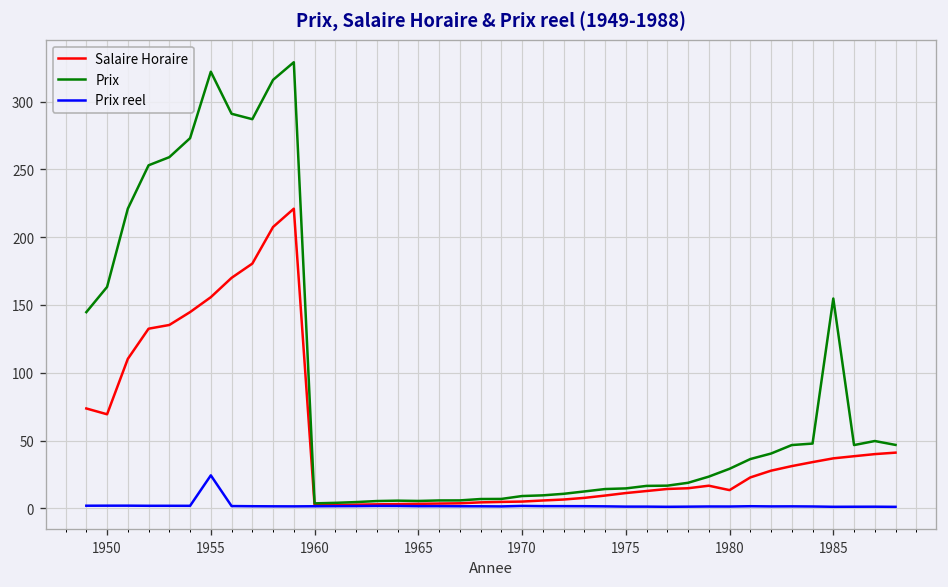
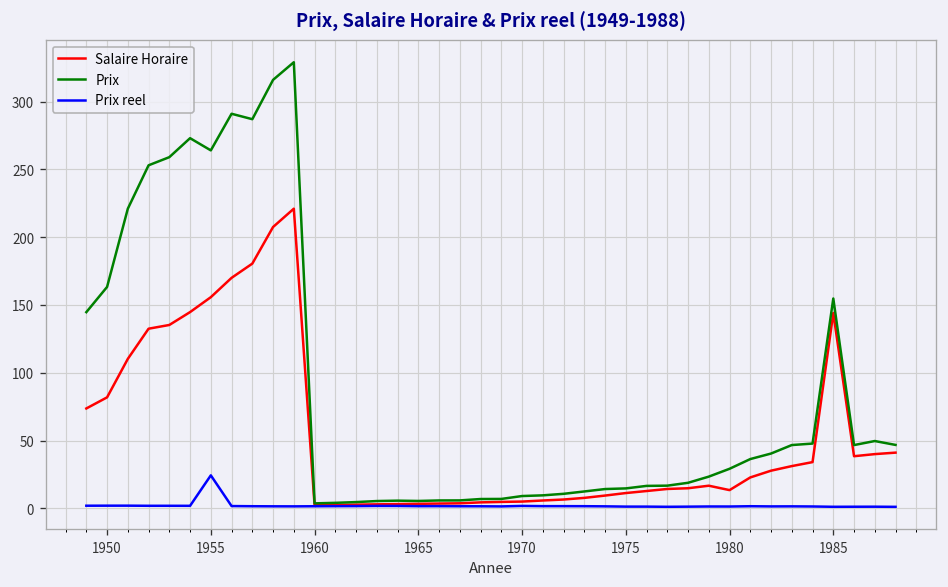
  {
    "Salaire Horaire": {
-     "1950": 69,
+     "1950": 82,
      "1955": 156,
      "1970": 5,
      "1975": 11,
      "1980": 13,
-     "1985": 37
+     "1985": 144
    },
    "Prix": {
      "1950": 163,
-     "1955": 322,
+     "1955": 264,
      "1970": 9,
      "1975": 15,
      "1980": 29,
      "1985": 155
    },
    "Prix reel": {
      "1950": 2,
      "1955": 24,
      "1970": 2,
      "1975": 1,
      "1980": 1,
      "1985": 1
    }
  }
